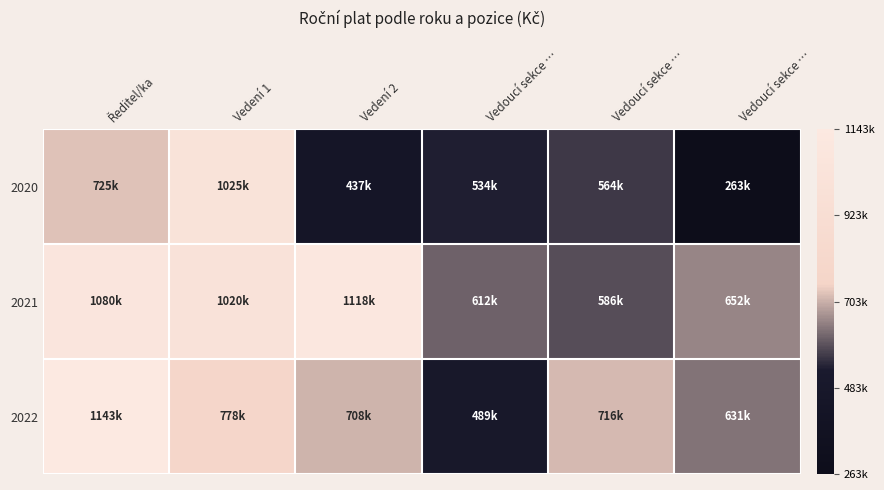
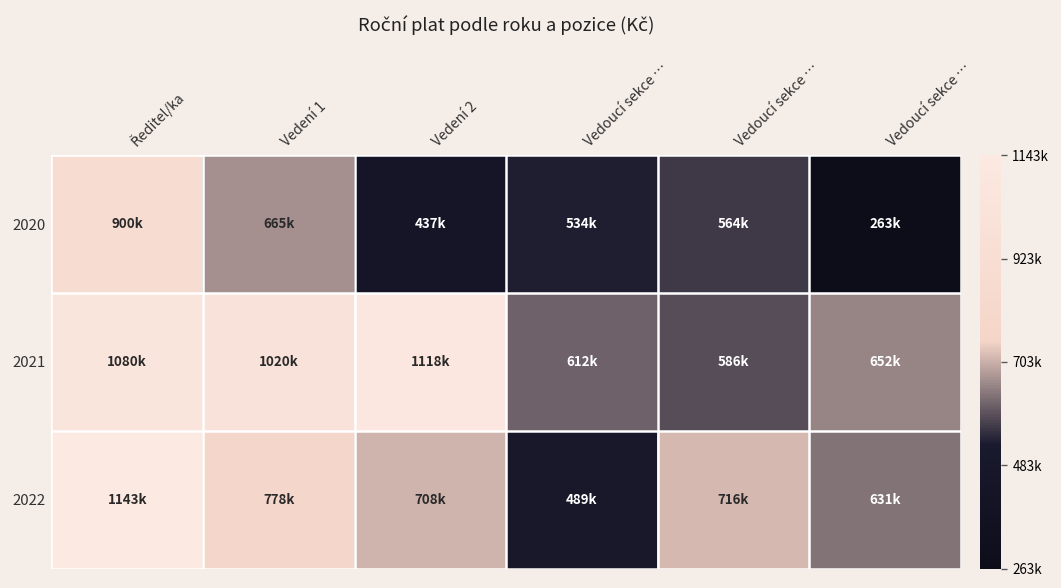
  {
    "2020": {
-     "Ředitel/ka": "725k",
-     "Vedení 1": "1025k",
+     "Ředitel/ka": "900k",
+     "Vedení 1": "665k",
      "Vedení 2": "437k"
    },
    "2021": {
      "Ředitel/ka": "1080k",
      "Vedení 1": "1020k",
      "Vedení 2": "1118k"
    },
    "2022": {
      "Ředitel/ka": "1143k",
      "Vedení 1": "778k",
      "Vedení 2": "708k"
    }
  }
